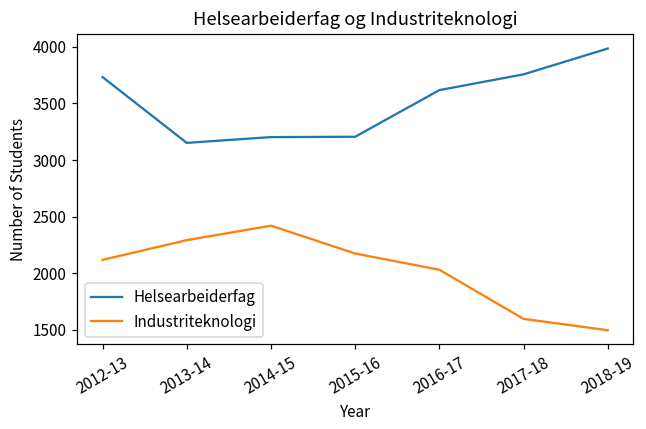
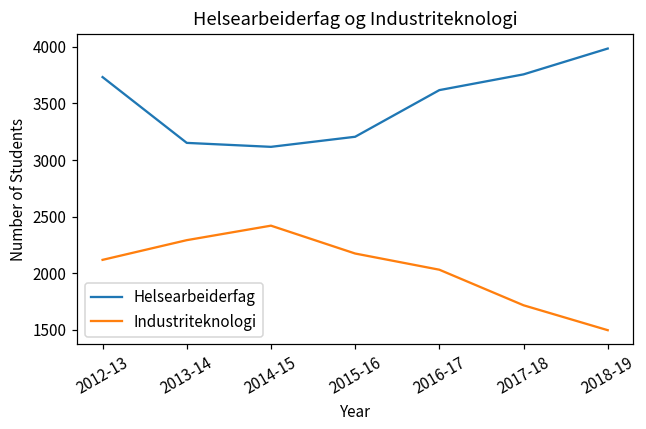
  {
    "Helsearbeiderfag": {
      "2012-13": 3730,
      "2013-14": 3150,
-     "2014-15": 3200,
+     "2014-15": 3120,
      "2015-16": 3210,
      "2016-17": 3620,
      "2017-18": 3760,
      "2018-19": 3990
    },
    "Industriteknologi": {
      "2012-13": 2120,
      "2013-14": 2290,
      "2014-15": 2420,
      "2015-16": 2180,
      "2016-17": 2030,
-     "2017-18": 1600,
+     "2017-18": 1720,
      "2018-19": 1500
    }
  }
